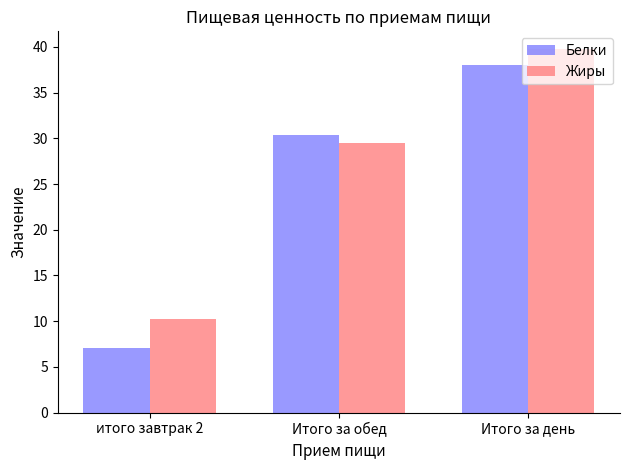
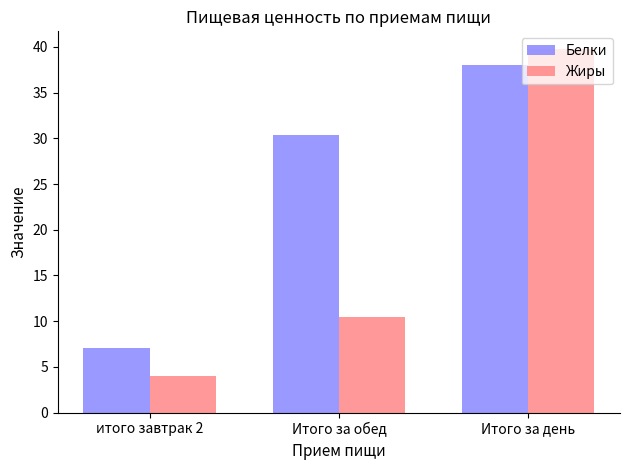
  {
    "Белки": {
      "итого завтрак 2": 7,
      "Итого за обед": 30,
      "Итого за день": 38
    },
    "Жиры": {
-     "итого завтрак 2": 10,
-     "Итого за обед": 30
+     "итого завтрак 2": 4,
+     "Итого за обед": 11
    }
  }
